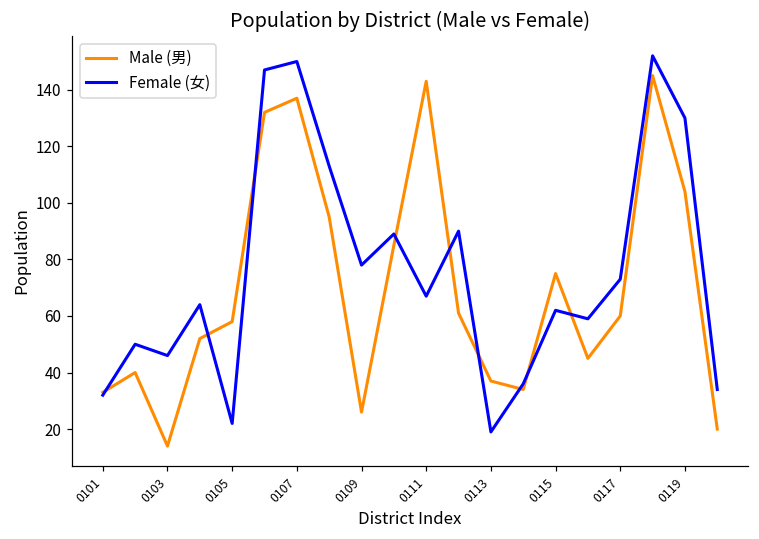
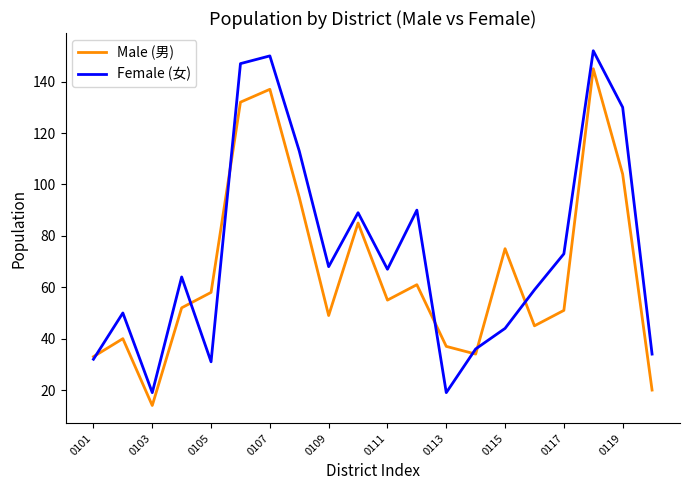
  {
    "Male (男)": {
      "0103": 14,
      "0105": 58,
      "0107": 137,
-     "0109": 26,
-     "0111": 143,
+     "0109": 49,
+     "0111": 55,
      "0113": 37,
      "0115": 75,
-     "0117": 60,
+     "0117": 51,
      "0119": 104
    },
    "Female (女)": {
-     "0103": 46,
-     "0105": 22,
+     "0103": 19,
+     "0105": 31,
      "0107": 150,
-     "0109": 78,
+     "0109": 68,
      "0111": 67,
      "0113": 19,
-     "0115": 62,
+     "0115": 44,
      "0117": 73,
      "0119": 130
    }
  }
